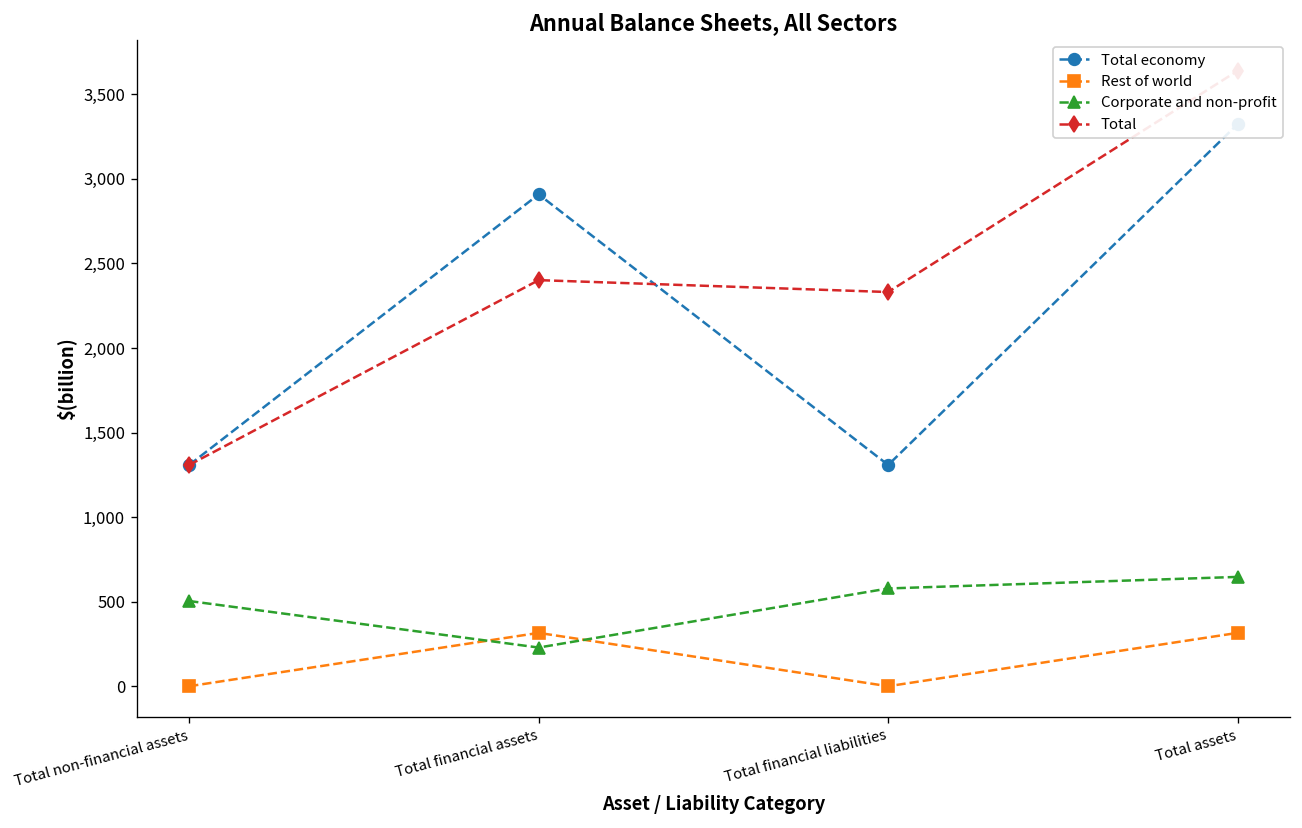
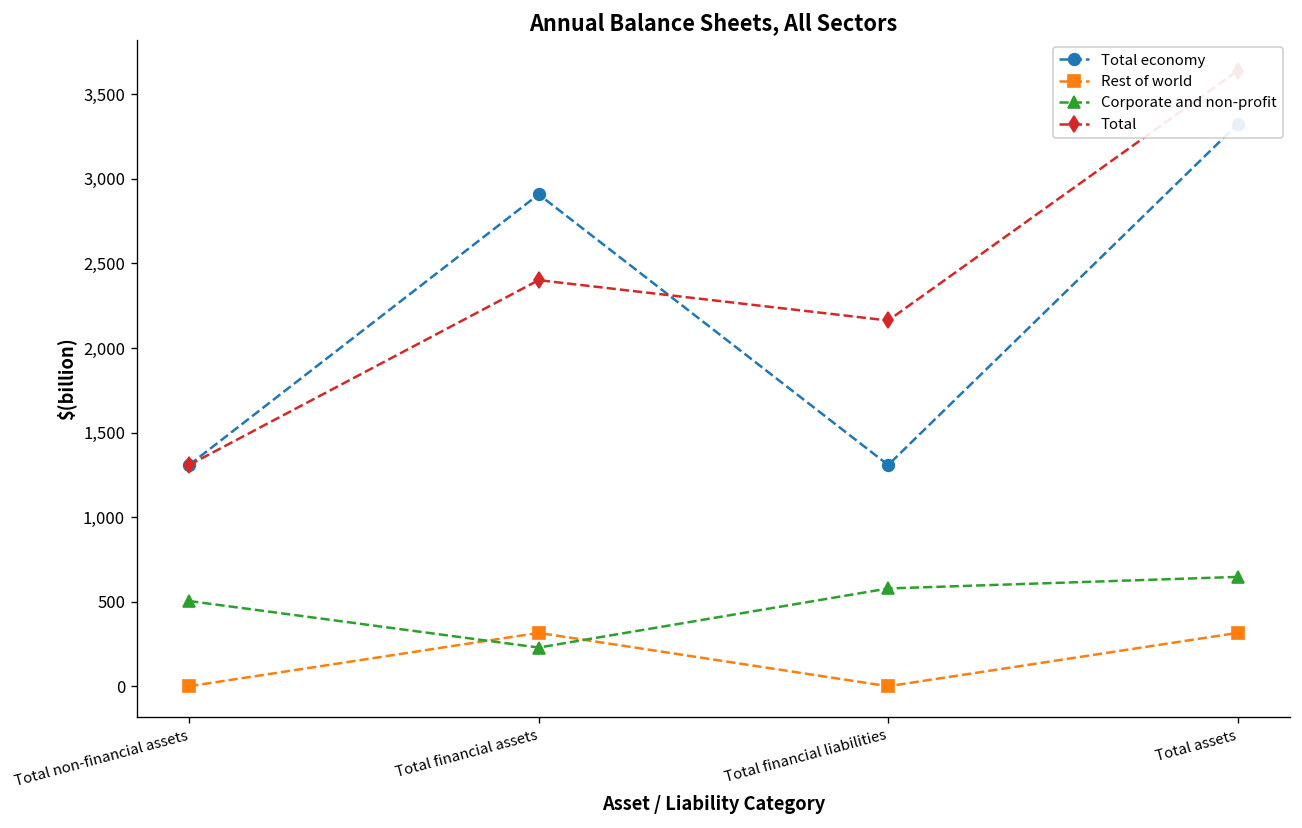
  {
    "Total economy": {
      "Total financial assets": "2,910",
      "Total financial liabilities": "1,310"
    },
    "Rest of world": {
      "Total non-financial assets": "0",
      "Total financial assets": "320",
      "Total financial liabilities": "0",
      "Total assets": "320"
    },
    "Corporate and non-profit": {
      "Total non-financial assets": "500",
      "Total financial assets": "230",
      "Total financial liabilities": "580",
      "Total assets": "650"
    },
    "Total": {
      "Total financial assets": "2,400",
-     "Total financial liabilities": "2,330"
+     "Total financial liabilities": "2,160"
    }
  }
